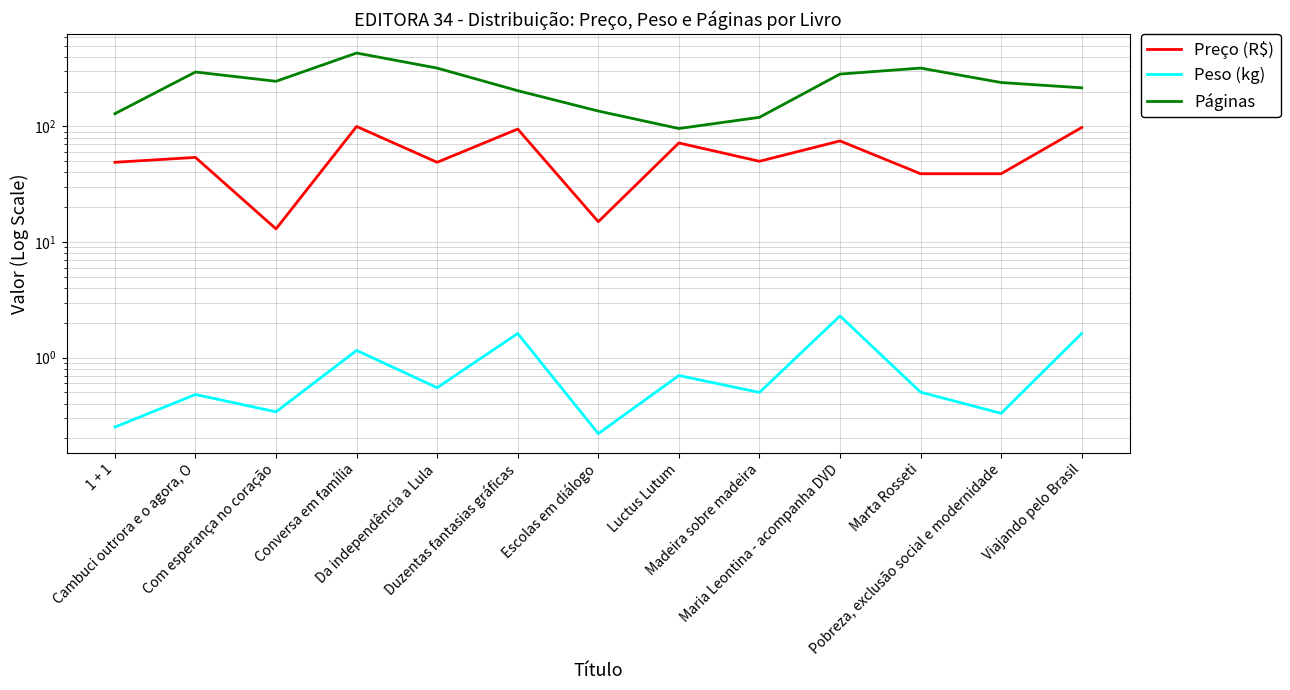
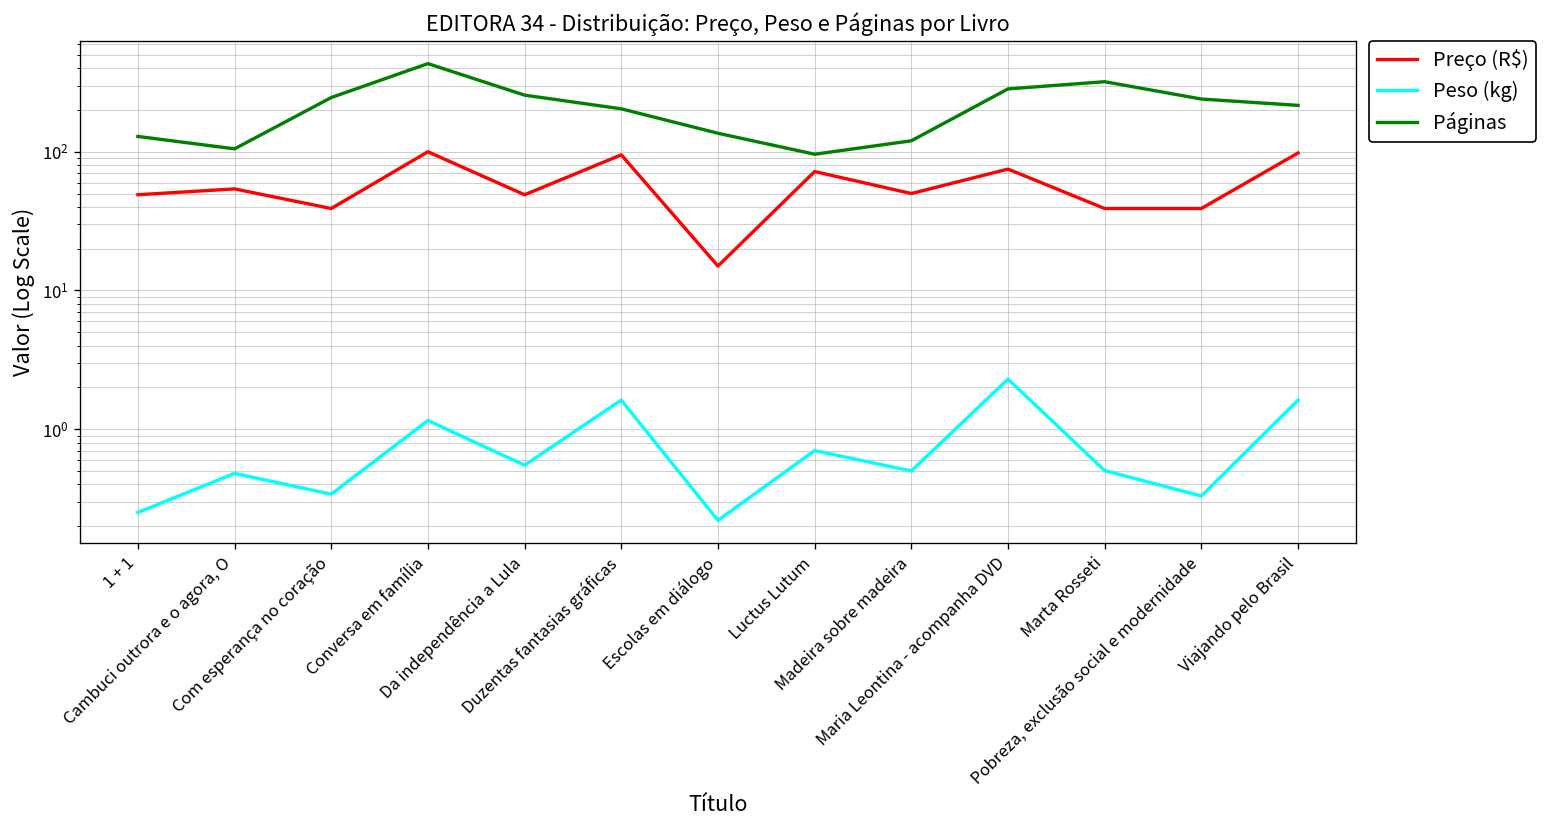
  {
    "Preço (R$)": {
      "1 + 1": 49,
      "Cambuci outrora e o agora, O": 50,
-     "Com esperança no coração": 13,
+     "Com esperança no coração": 39,
      "Conversa em família": 100,
      "Da independência a Lula": 49,
      "Duzentas fantasias gráficas": 100,
      "Escolas em diálogo": 15,
      "Luctus Lutum": 70,
      "Madeira sobre madeira": 50,
      "Maria Leontina - acompanha DVD": 80,
      "Marta Rosseti": 39,
      "Pobreza, exclusão social e modernidade": 39,
      "Viajando pelo Brasil": 100
    },
    "Peso (kg)": {
      "1 + 1": 0.25,
      "Cambuci outrora e o agora, O": 0.48,
      "Com esperança no coração": 0.34,
      "Conversa em família": 1.2,
      "Da independência a Lula": 0.6,
      "Duzentas fantasias gráficas": 1.6,
      "Escolas em diálogo": 0.22,
      "Luctus Lutum": 0.7,
      "Madeira sobre madeira": 0.50,
      "Maria Leontina - acompanha DVD": 2.3,
      "Marta Rosseti": 0.5,
      "Pobreza, exclusão social e modernidade": 0.33,
      "Viajando pelo Brasil": 1.6
    },
    "Páginas": {
      "1 + 1": 130,
-     "Cambuci outrora e o agora, O": 300,
+     "Cambuci outrora e o agora, O": 110,
      "Com esperança no coração": 250,
      "Conversa em família": 430,
-     "Da independência a Lula": 320,
+     "Da independência a Lula": 260,
      "Duzentas fantasias gráficas": 200,
      "Escolas em diálogo": 140,
      "Luctus Lutum": 100,
      "Madeira sobre madeira": 120,
      "Maria Leontina - acompanha DVD": 280,
      "Marta Rosseti": 320,
      "Pobreza, exclusão social e modernidade": 240,
      "Viajando pelo Brasil": 220
    }
  }
